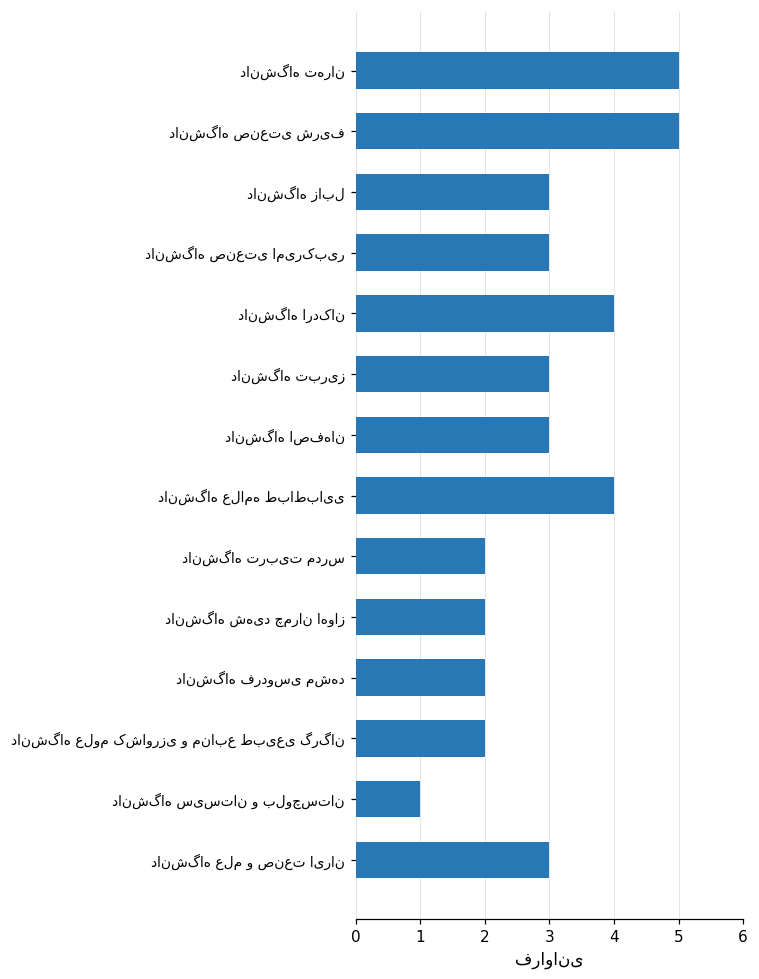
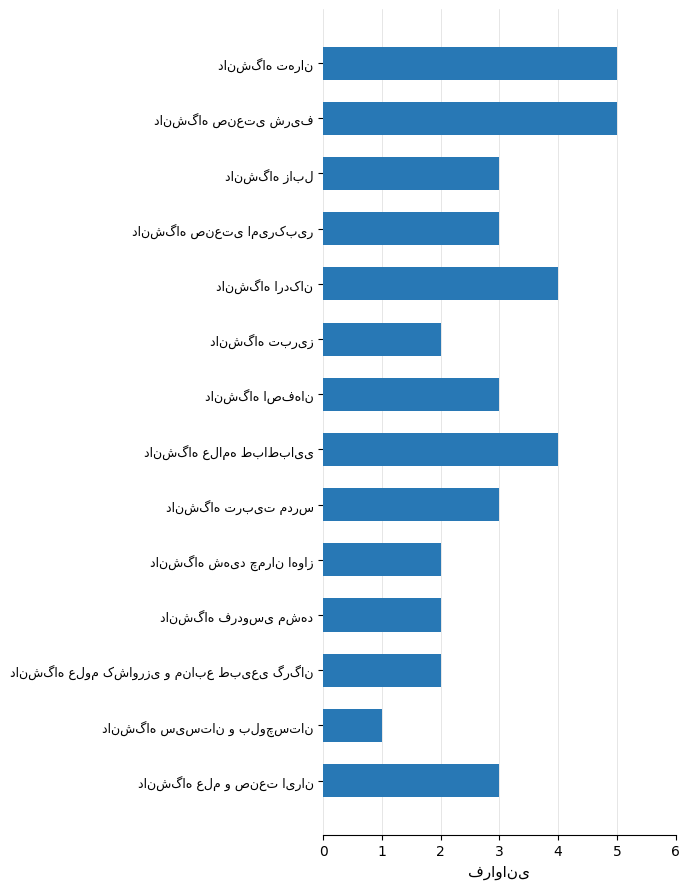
  {
    "دانشگاه تهران": 5,
    "دانشگاه صنعتی شریف": 5,
    "دانشگاه زابل": 3,
    "دانشگاه صنعتی امیرکبیر": 3,
    "دانشگاه اردکان": 4,
-   "دانشگاه تبریز": 3,
+   "دانشگاه تبریز": 2,
    "دانشگاه اصفهان": 3,
    "دانشگاه علامه طباطبایی": 4,
-   "دانشگاه تربیت مدرس": 2,
+   "دانشگاه تربیت مدرس": 3,
    "دانشگاه شهید چمران اهواز": 2,
    "دانشگاه فردوسی مشهد": 2,
    "دانشگاه علوم کشاورزی و منابع طبیعی گرگان": 2,
    "دانشگاه سیستان و بلوچستان": 1,
    "دانشگاه علم و صنعت ایران": 3
  }
